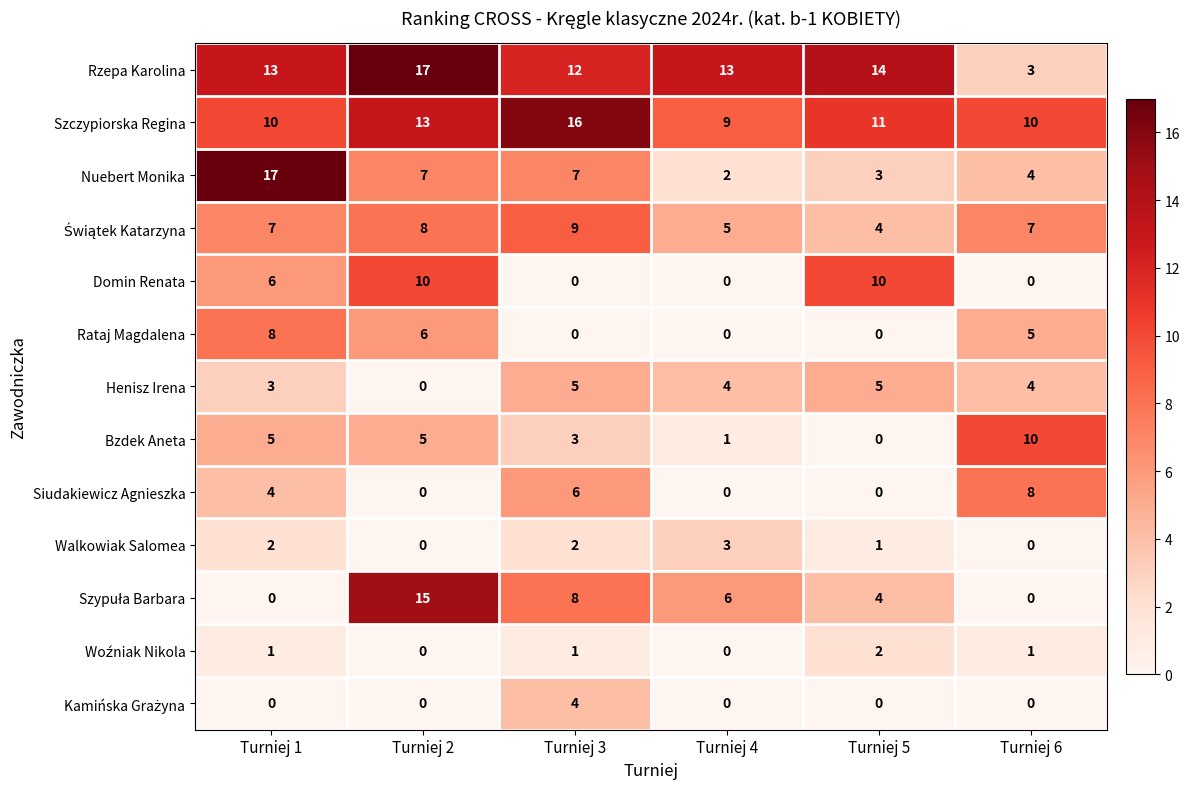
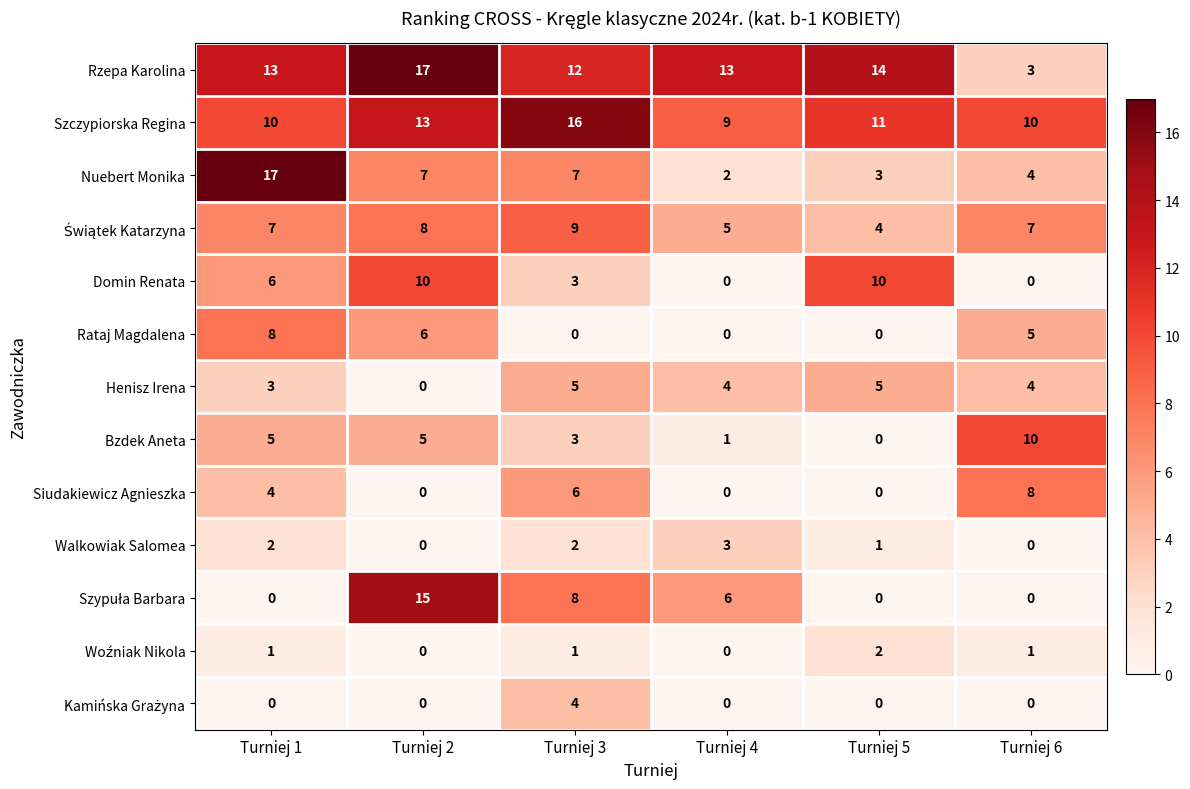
  {
    "Rzepa Karolina": {
      "Turniej 1": 13,
      "Turniej 2": 17,
      "Turniej 3": 12,
      "Turniej 4": 13,
      "Turniej 5": 14,
      "Turniej 6": 3
    },
    "Szczypiorska Regina": {
      "Turniej 1": 10,
      "Turniej 2": 13,
      "Turniej 3": 16,
      "Turniej 4": 9,
      "Turniej 5": 11,
      "Turniej 6": 10
    },
    "Nuebert Monika": {
      "Turniej 1": 17,
      "Turniej 2": 7,
      "Turniej 3": 7,
      "Turniej 4": 2,
      "Turniej 5": 3,
      "Turniej 6": 4
    },
    "Świątek Katarzyna": {
      "Turniej 1": 7,
      "Turniej 2": 8,
      "Turniej 3": 9,
      "Turniej 4": 5,
      "Turniej 5": 4,
      "Turniej 6": 7
    },
    "Domin Renata": {
      "Turniej 1": 6,
      "Turniej 2": 10,
-     "Turniej 3": 0,
+     "Turniej 3": 3,
      "Turniej 4": 0,
      "Turniej 5": 10,
      "Turniej 6": 0
    },
    "Rataj Magdalena": {
      "Turniej 1": 8,
      "Turniej 2": 6,
      "Turniej 3": 0,
      "Turniej 4": 0,
      "Turniej 5": 0,
      "Turniej 6": 5
    },
    "Henisz Irena": {
      "Turniej 1": 3,
      "Turniej 2": 0,
      "Turniej 3": 5,
      "Turniej 4": 4,
      "Turniej 5": 5,
      "Turniej 6": 4
    },
    "Bzdek Aneta": {
      "Turniej 1": 5,
      "Turniej 2": 5,
      "Turniej 3": 3,
      "Turniej 4": 1,
      "Turniej 5": 0,
      "Turniej 6": 10
    },
    "Siudakiewicz Agnieszka": {
      "Turniej 1": 4,
      "Turniej 2": 0,
      "Turniej 3": 6,
      "Turniej 4": 0,
      "Turniej 5": 0,
      "Turniej 6": 8
    },
    "Walkowiak Salomea": {
      "Turniej 1": 2,
      "Turniej 2": 0,
      "Turniej 3": 2,
      "Turniej 4": 3,
      "Turniej 5": 1,
      "Turniej 6": 0
    },
    "Szypuła Barbara": {
      "Turniej 1": 0,
      "Turniej 2": 15,
      "Turniej 3": 8,
      "Turniej 4": 6,
-     "Turniej 5": 4,
+     "Turniej 5": 0,
      "Turniej 6": 0
    },
    "Woźniak Nikola": {
      "Turniej 1": 1,
      "Turniej 2": 0,
      "Turniej 3": 1,
      "Turniej 4": 0,
      "Turniej 5": 2,
      "Turniej 6": 1
    },
    "Kamińska Grażyna": {
      "Turniej 1": 0,
      "Turniej 2": 0,
      "Turniej 3": 4,
      "Turniej 4": 0,
      "Turniej 5": 0,
      "Turniej 6": 0
    }
  }
